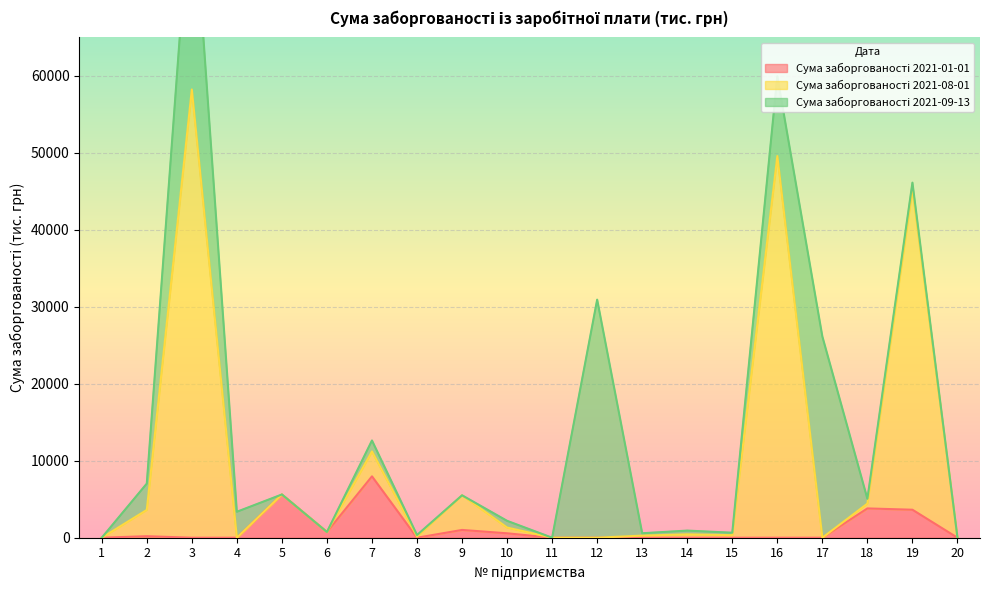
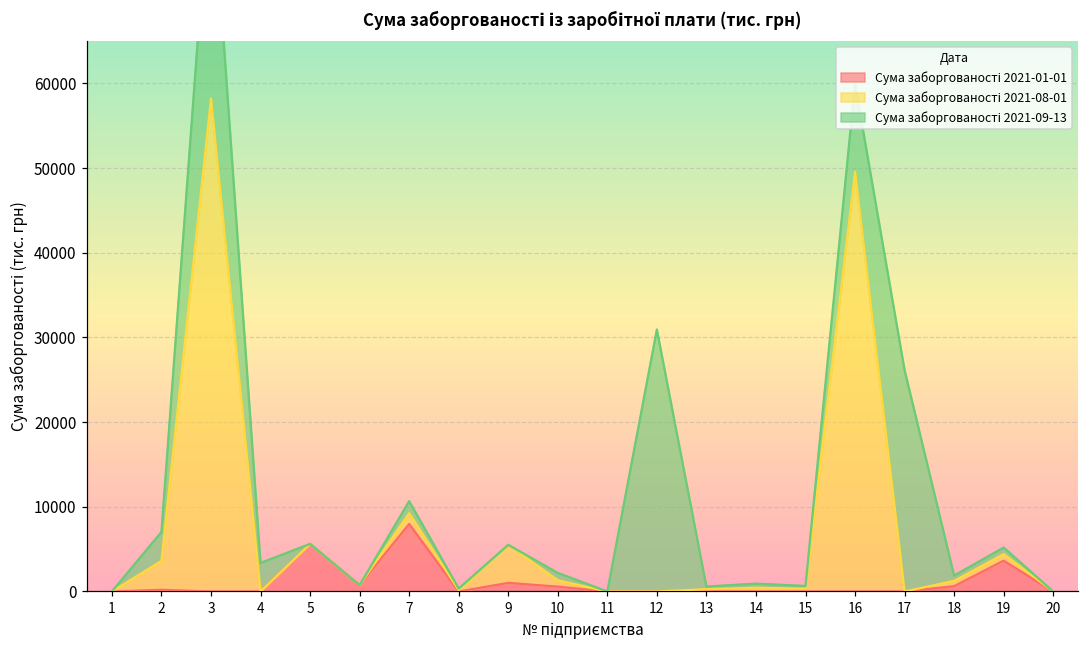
  {
    "Сума заборгованості 2021-01-01": {
      "2": 0,
      "3": 0,
      "7": 8000,
      "9": 1000,
      "10": 1000,
      "14": 0,
      "16": 0,
-     "18": 4000,
+     "18": 1000,
      "19": 4000
    },
    "Сума заборгованості 2021-08-01": {
      "2": 3000,
      "3": 58000,
-     "7": 3000,
+     "7": 1000,
      "10": 1000,
      "14": 0,
      "16": 50000,
      "18": 1000,
-     "19": 42000
+     "19": 1000
    },
    "Сума заборгованості 2021-09-13": {
      "2": 3000,
      "4": 3000,
      "7": 1000,
      "10": 1000,
      "12": 31000,
      "14": 0,
      "17": 26000,
      "18": 1000,
      "19": 1000
    }
  }
